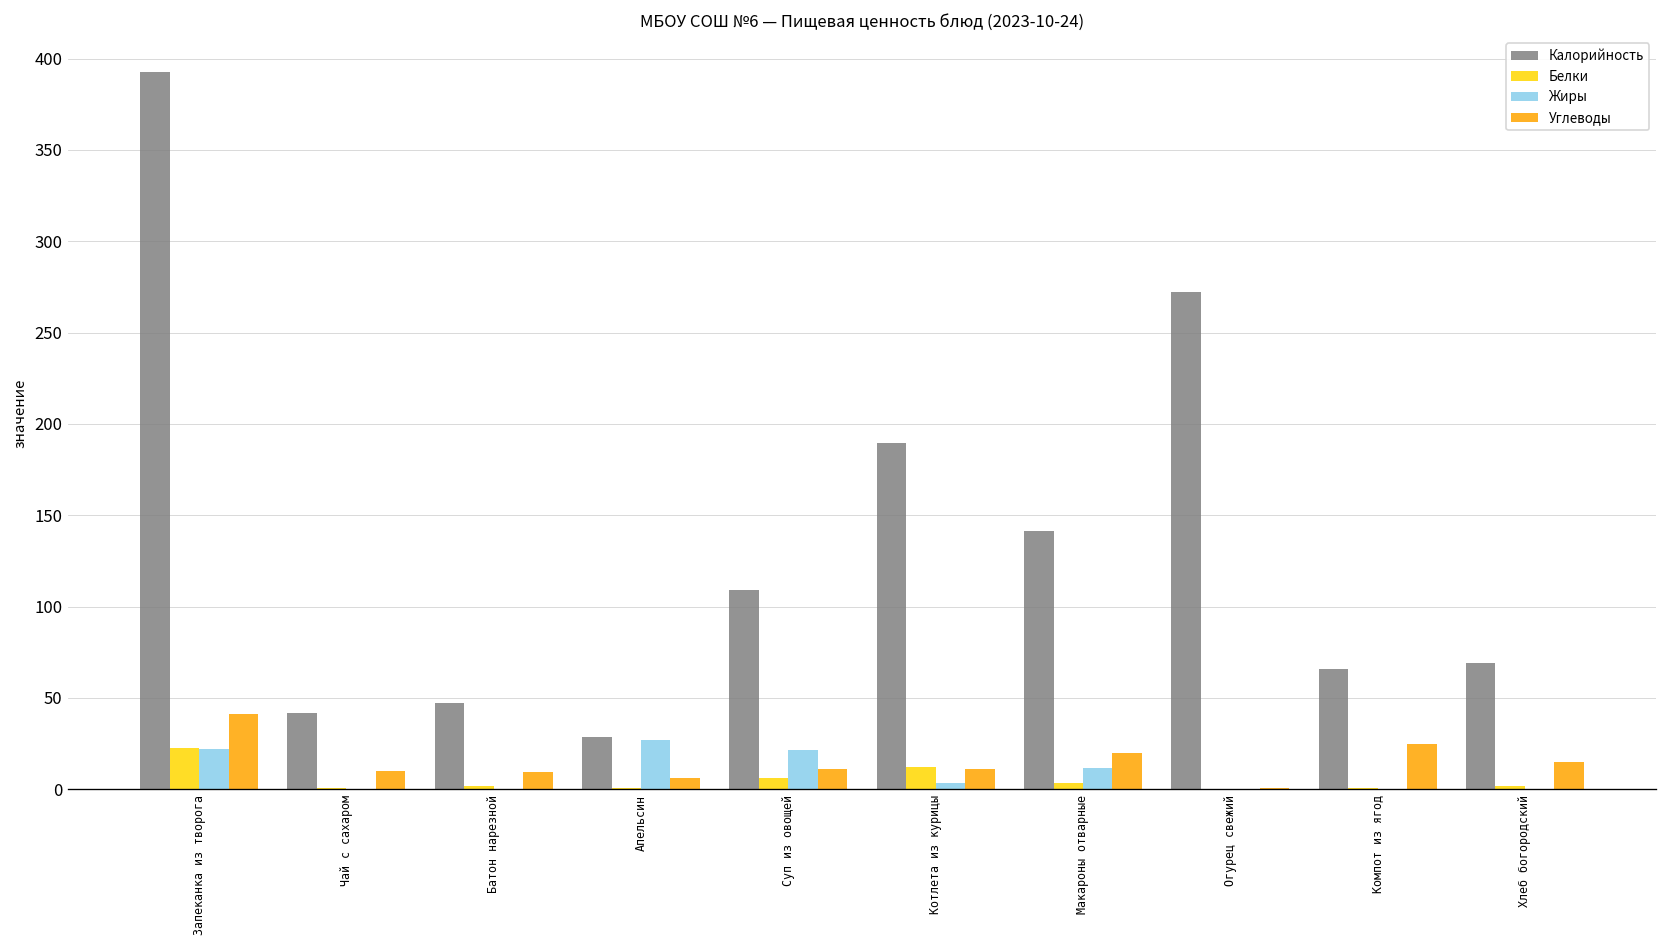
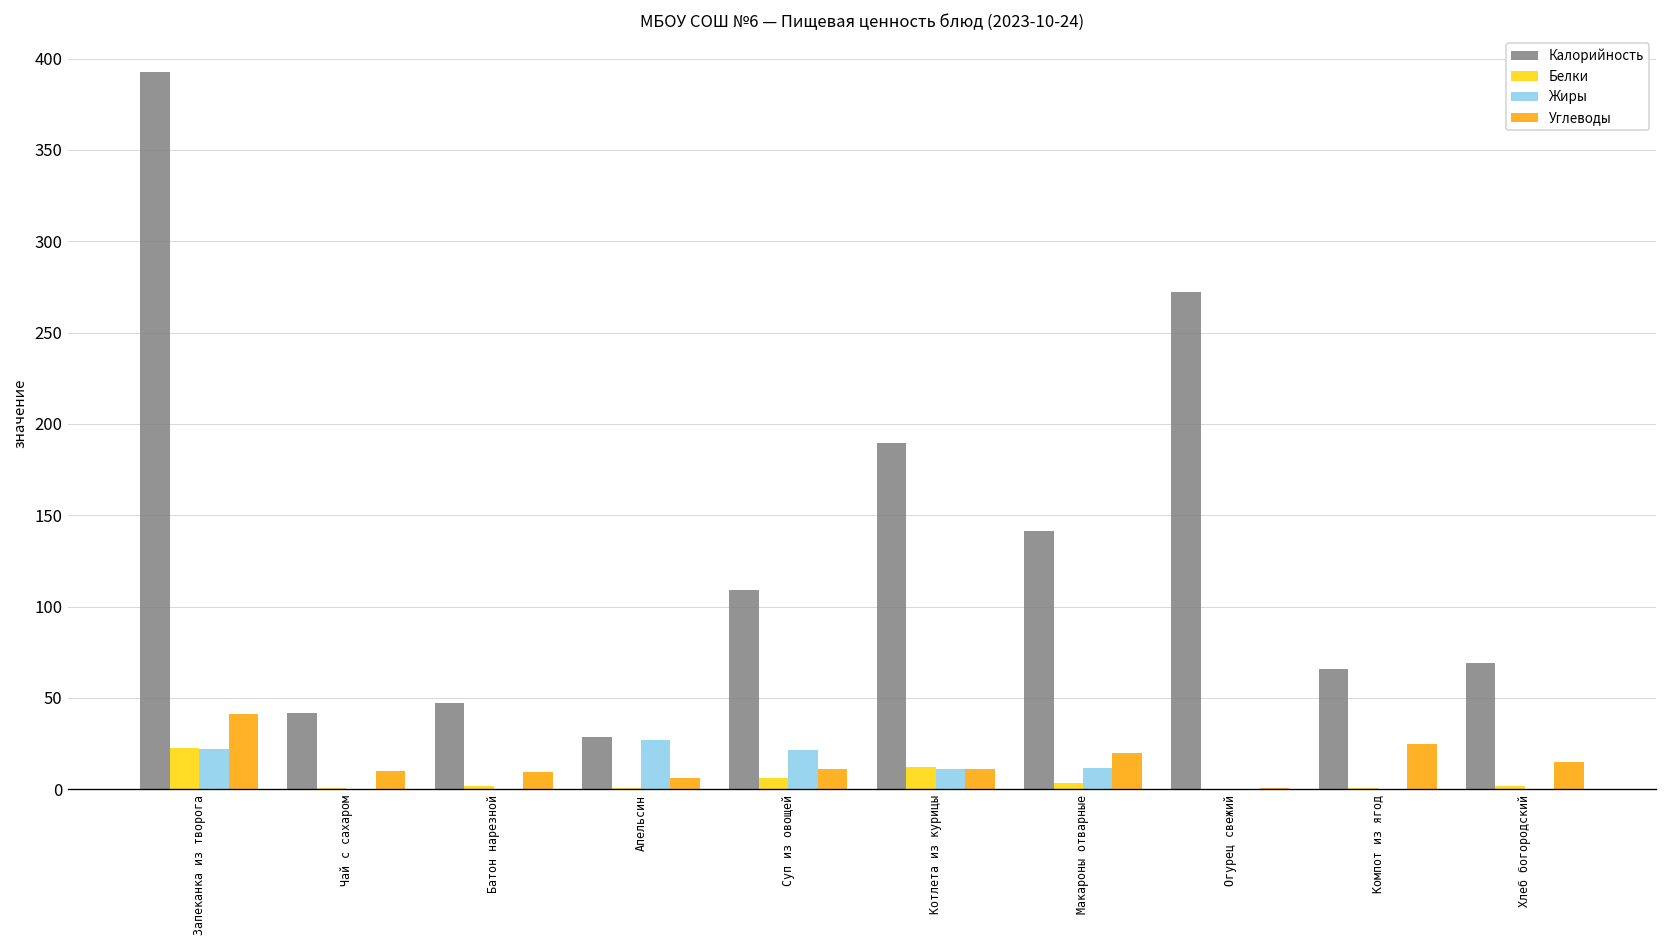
  {
    "Калорийность": {
      "Запеканка из творога": 392,
      "Чай с сахаром": 42,
      "Батон нарезной": 47,
      "Апельсин": 28,
      "Суп из овощей": 109,
      "Котлета из курицы": 190,
      "Макароны отварные": 141,
      "Огурец свежий": 272,
      "Компот из ягод": 66,
      "Хлеб богородский": 69
    },
    "Жиры": {
      "Запеканка из творога": 22,
      "Чай с сахаром": 0,
      "Апельсин": 27,
      "Суп из овощей": 22,
-     "Котлета из курицы": 3,
+     "Котлета из курицы": 11,
      "Макароны отварные": 12
    }
  }
